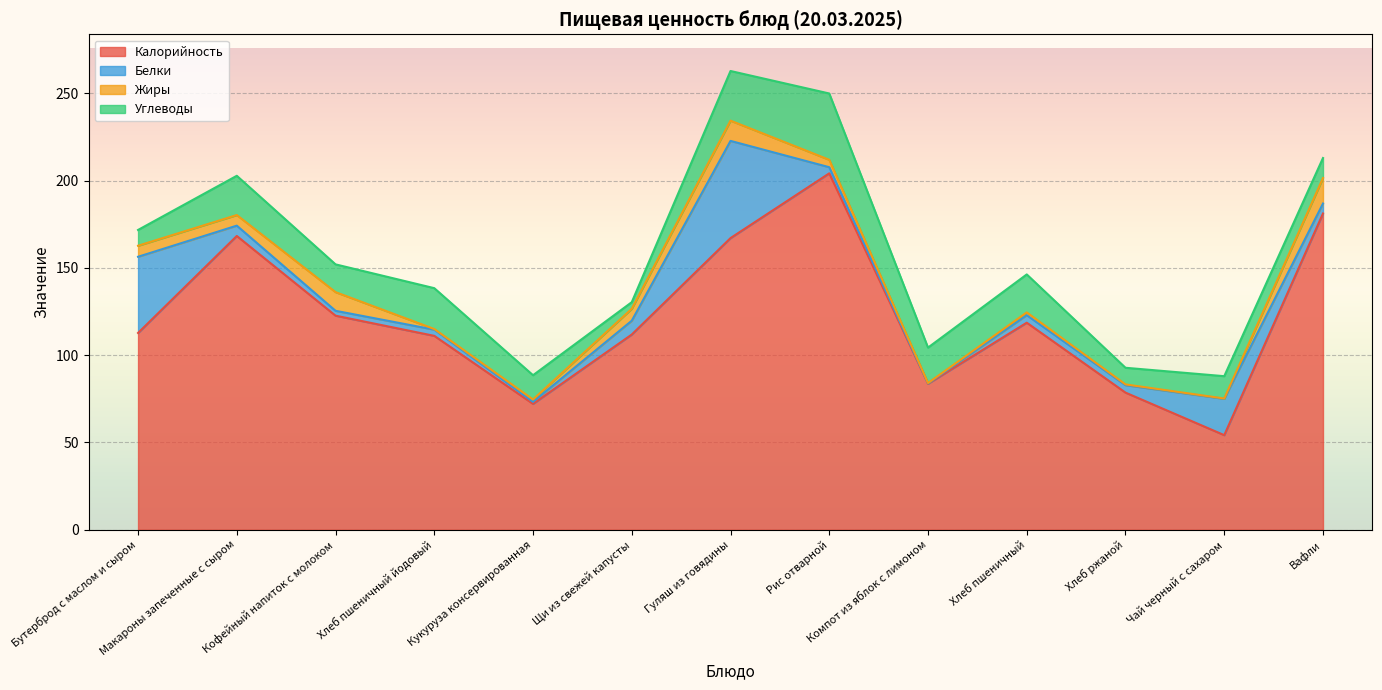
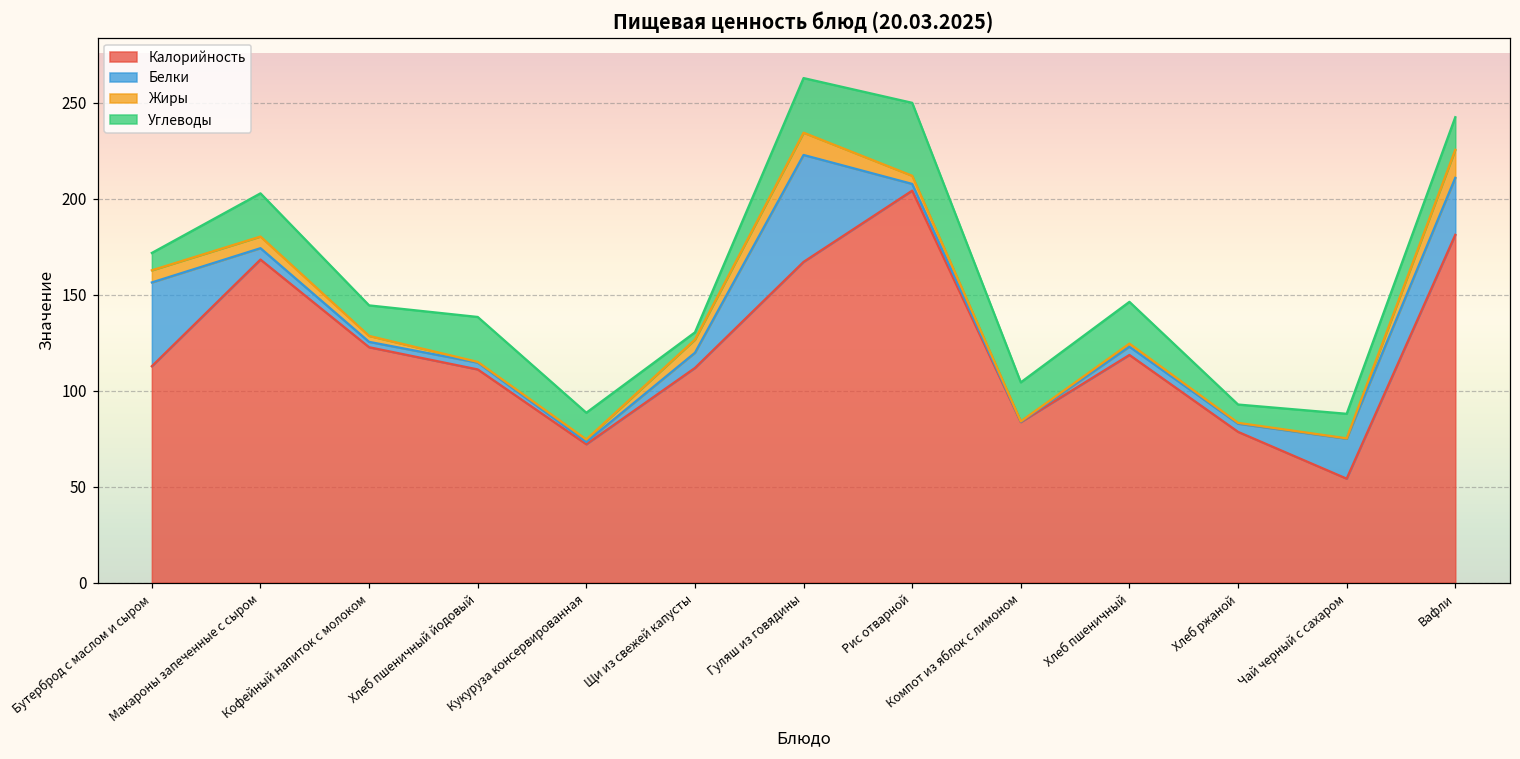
  {
    "Калорийность": {
      "Бутерброд с маслом и сыром": 113,
      "Макароны запеченные с сыром": 168,
      "Кофейный напиток с молоком": 123,
      "Хлеб пшеничный йодовый": 111,
      "Щи из свежей капусты": 112,
      "Гуляш из говядины": 167,
      "Рис отварной": 204,
      "Хлеб пшеничный": 119,
      "Хлеб ржаной": 79,
      "Чай черный с сахаром": 54,
      "Вафли": 181
    },
    "Белки": {
      "Бутерброд с маслом и сыром": 44,
      "Макароны запеченные с сыром": 6,
      "Кофейный напиток с молоком": 3,
      "Щи из свежей капусты": 8,
      "Гуляш из говядины": 56,
      "Рис отварной": 4,
      "Хлеб пшеничный": 4,
-     "Вафли": 6
+     "Вафли": 30
    },
    "Жиры": {
      "Бутерброд с маслом и сыром": 6,
      "Макароны запеченные с сыром": 6,
-     "Кофейный напиток с молоком": 11,
+     "Кофейный напиток с молоком": 3,
      "Щи из свежей капусты": 7,
      "Гуляш из говядины": 12,
      "Рис отварной": 4,
      "Хлеб пшеничный": 2,
      "Вафли": 15
    },
    "Углеводы": {
      "Бутерброд с маслом и сыром": 9,
      "Макароны запеченные с сыром": 22,
      "Кофейный напиток с молоком": 16,
      "Хлеб пшеничный йодовый": 23,
      "Кукуруза консервированная": 14,
      "Щи из свежей капусты": 4,
      "Гуляш из говядины": 28,
      "Рис отварной": 38,
      "Компот из яблок с лимоном": 20,
      "Хлеб пшеничный": 22,
      "Хлеб ржаной": 10,
      "Чай черный с сахаром": 13,
-     "Вафли": 11
+     "Вафли": 17
    }
  }
